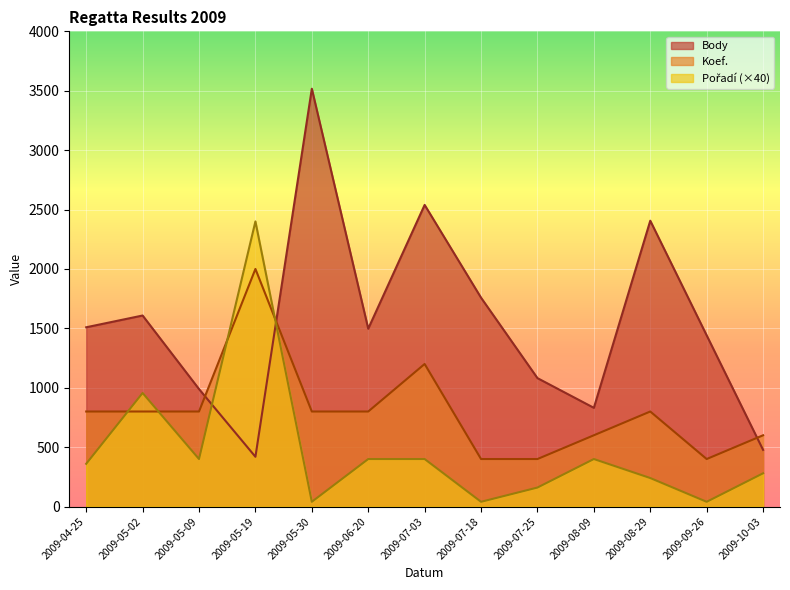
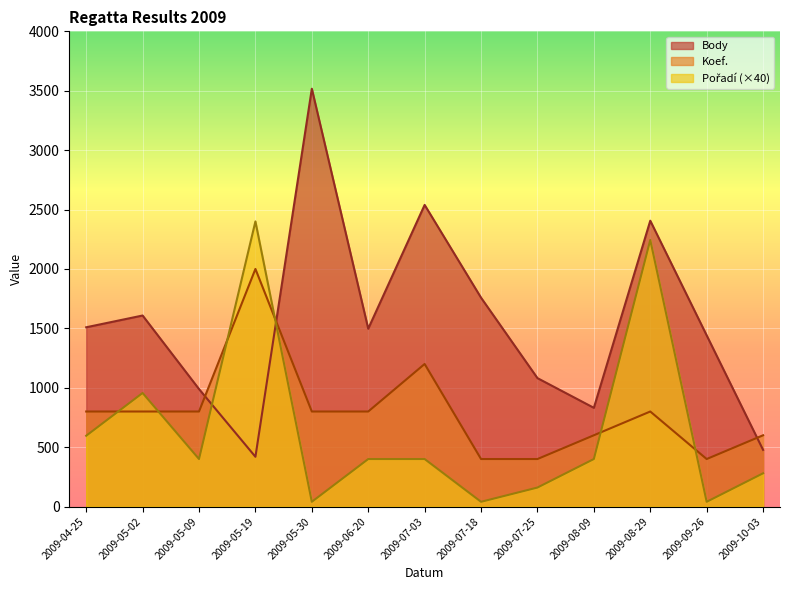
  {
    "Body": {
      "2009-04-25": 1510,
      "2009-05-02": 1610,
      "2009-05-09": 990,
      "2009-05-19": 420,
      "2009-05-30": 3520,
      "2009-06-20": 1500,
      "2009-07-03": 2540,
      "2009-07-18": 1760,
      "2009-07-25": 1080,
      "2009-08-09": 830,
      "2009-08-29": 2410,
      "2009-09-26": 1440,
      "2009-10-03": 480
    },
    "Koef.": {
      "2009-04-25": 800,
      "2009-05-02": 800,
      "2009-05-09": 800,
      "2009-05-19": 2000,
      "2009-05-30": 800,
      "2009-06-20": 800,
      "2009-07-03": 1200,
      "2009-07-18": 400,
      "2009-07-25": 400,
      "2009-08-09": 600,
      "2009-08-29": 800,
      "2009-09-26": 400,
      "2009-10-03": 600
    },
    "Pořadí (×40)": {
-     "2009-04-25": 360,
+     "2009-04-25": 600,
      "2009-05-02": 960,
      "2009-05-09": 400,
      "2009-05-19": 2400,
      "2009-05-30": 40,
      "2009-06-20": 400,
      "2009-07-03": 400,
      "2009-07-18": 40,
      "2009-07-25": 160,
      "2009-08-09": 400,
-     "2009-08-29": 240,
+     "2009-08-29": 2240,
      "2009-09-26": 40,
      "2009-10-03": 280
    }
  }
